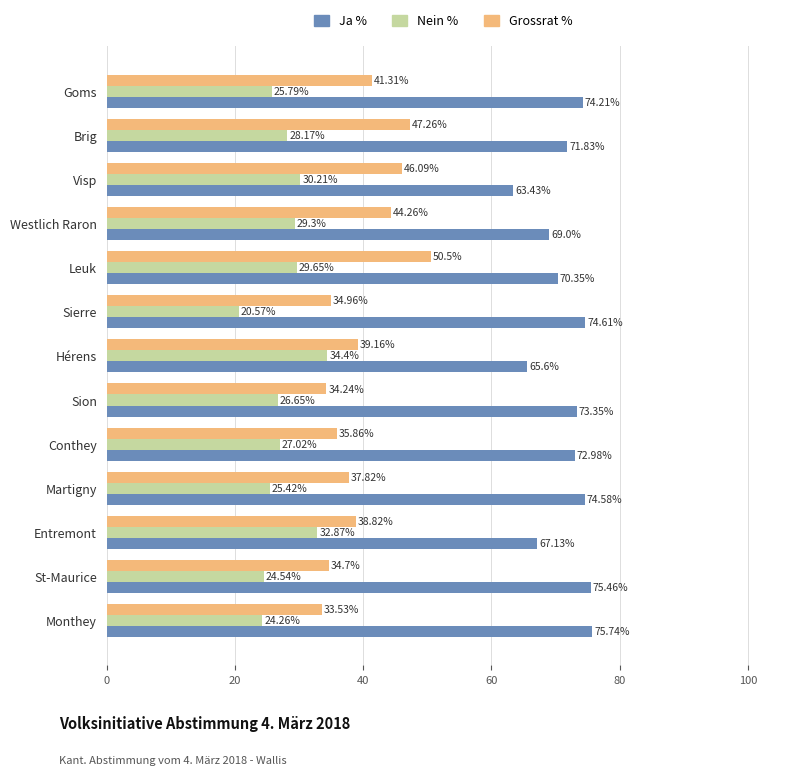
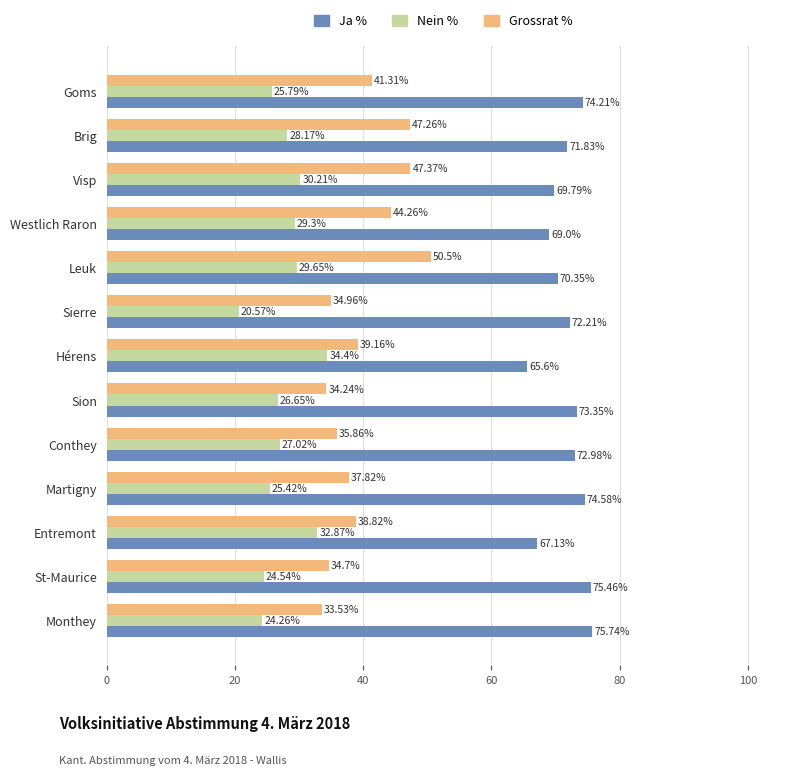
  {
    "Ja %": {
      "Goms": "74.21%",
      "Brig": "71.83%",
-     "Visp": "63.43%",
+     "Visp": "69.79%",
      "Westlich Raron": "69.0%",
      "Leuk": "70.35%",
-     "Sierre": "74.61%",
+     "Sierre": "72.21%",
      "Hérens": "65.6%",
      "Sion": "73.35%",
      "Conthey": "72.98%",
      "Martigny": "74.58%",
      "Entremont": "67.13%",
      "St-Maurice": "75.46%",
      "Monthey": "75.74%"
    },
    "Nein %": {
      "Goms": "25.79%",
      "Brig": "28.17%",
      "Visp": "30.21%",
      "Westlich Raron": "29.3%",
      "Leuk": "29.65%",
      "Sierre": "20.57%",
      "Hérens": "34.4%",
      "Sion": "26.65%",
      "Conthey": "27.02%",
      "Martigny": "25.42%",
      "Entremont": "32.87%",
      "St-Maurice": "24.54%",
      "Monthey": "24.26%"
    },
    "Grossrat %": {
      "Goms": "41.31%",
      "Brig": "47.26%",
-     "Visp": "46.09%",
+     "Visp": "47.37%",
      "Westlich Raron": "44.26%",
      "Leuk": "50.5%",
      "Sierre": "34.96%",
      "Hérens": "39.16%",
      "Sion": "34.24%",
      "Conthey": "35.86%",
      "Martigny": "37.82%",
      "Entremont": "38.82%",
      "St-Maurice": "34.7%",
      "Monthey": "33.53%"
    }
  }
